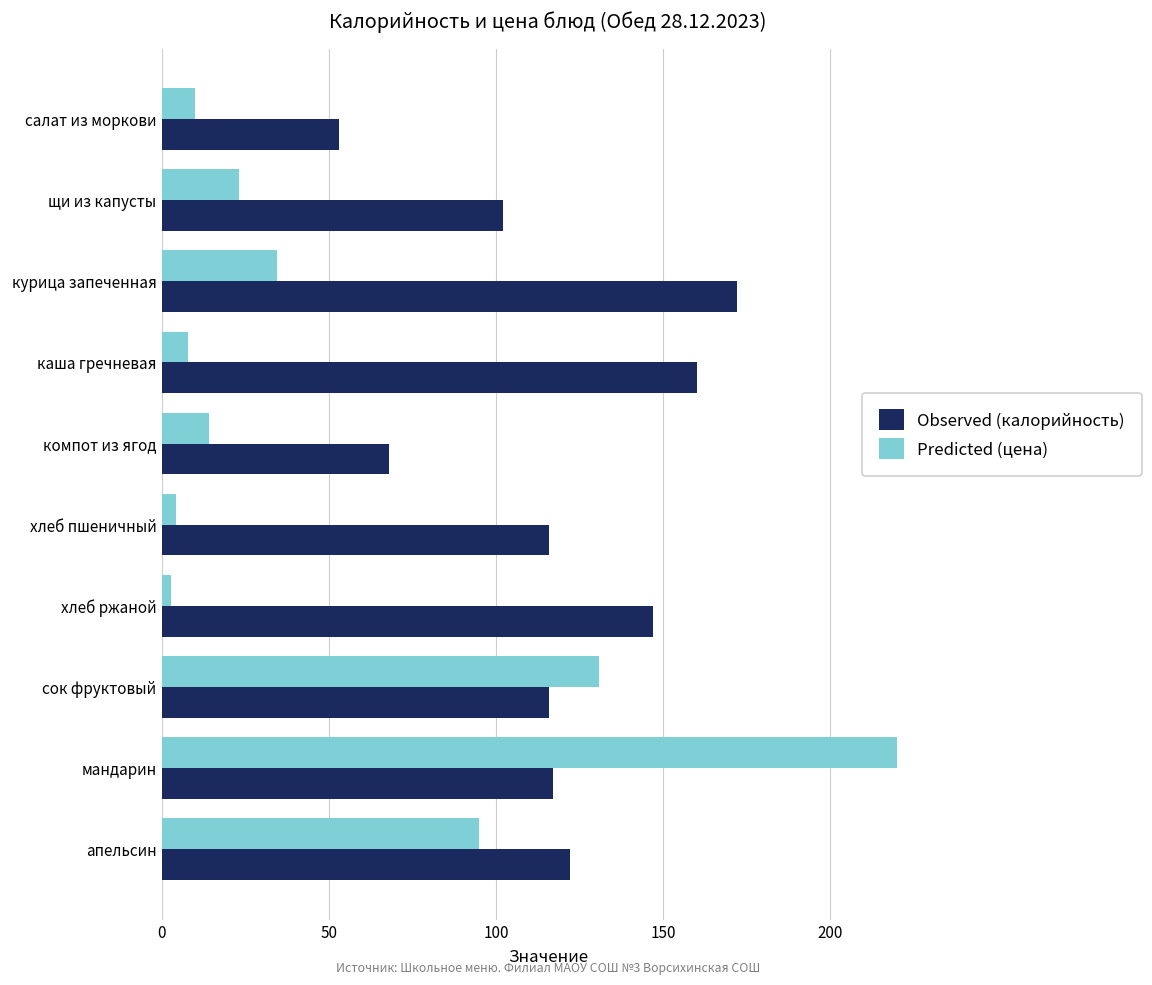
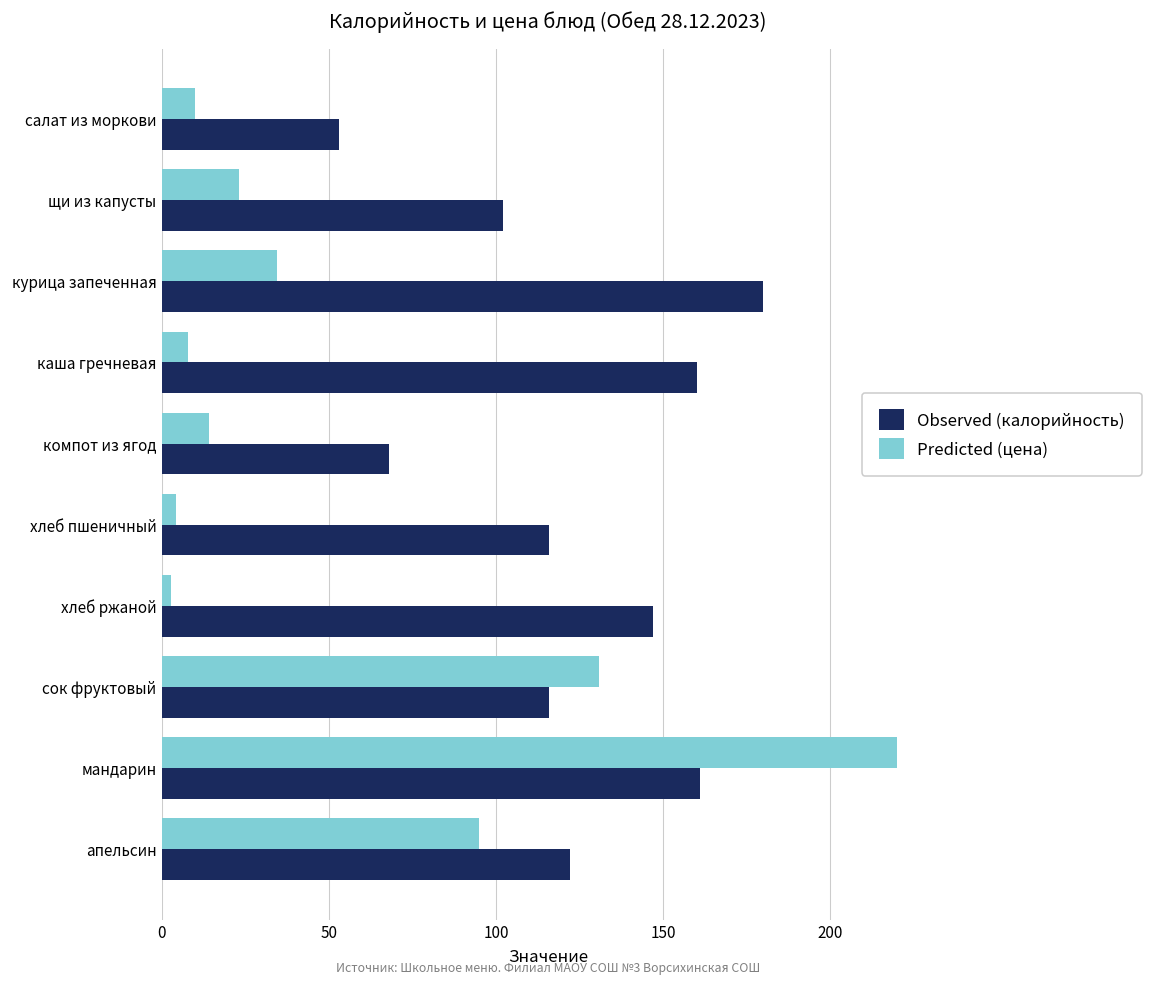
  {
    "Observed (калорийность)": {
      "салат из моркови": 53,
      "щи из капусты": 102,
-     "курица запеченная": 172,
+     "курица запеченная": 180,
      "каша гречневая": 160,
      "компот из ягод": 68,
      "хлеб пшеничный": 116,
      "хлеб ржаной": 147,
      "сок фруктовый": 116,
-     "мандарин": 117,
+     "мандарин": 161,
      "апельсин": 122
    },
    "Predicted (цена)": {
      "салат из моркови": 10,
      "щи из капусты": 23,
      "курица запеченная": 35,
      "каша гречневая": 8,
      "компот из ягод": 14,
      "хлеб пшеничный": 4,
      "хлеб ржаной": 3,
      "сок фруктовый": 131,
      "мандарин": 220,
      "апельсин": 95
    }
  }
